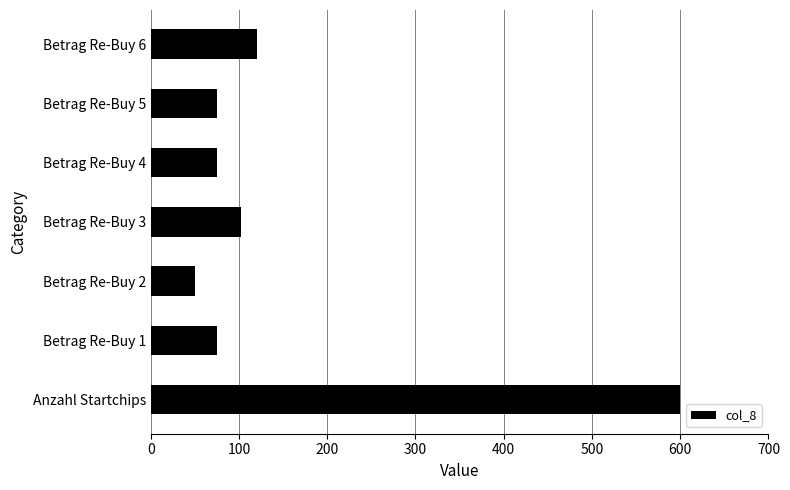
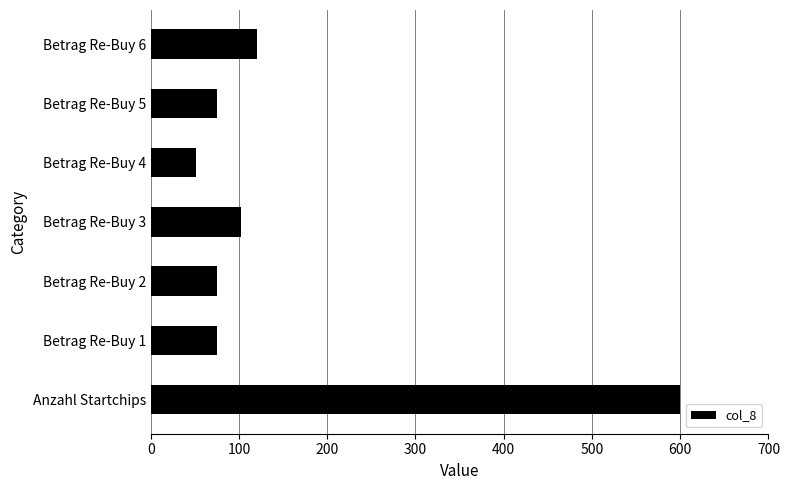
  {
    "Betrag Re-Buy 6": 120,
    "Betrag Re-Buy 5": 80,
-   "Betrag Re-Buy 4": 80,
+   "Betrag Re-Buy 4": 50,
    "Betrag Re-Buy 3": 100,
-   "Betrag Re-Buy 2": 50,
+   "Betrag Re-Buy 2": 80,
    "Betrag Re-Buy 1": 80,
    "Anzahl Startchips": 600
  }
